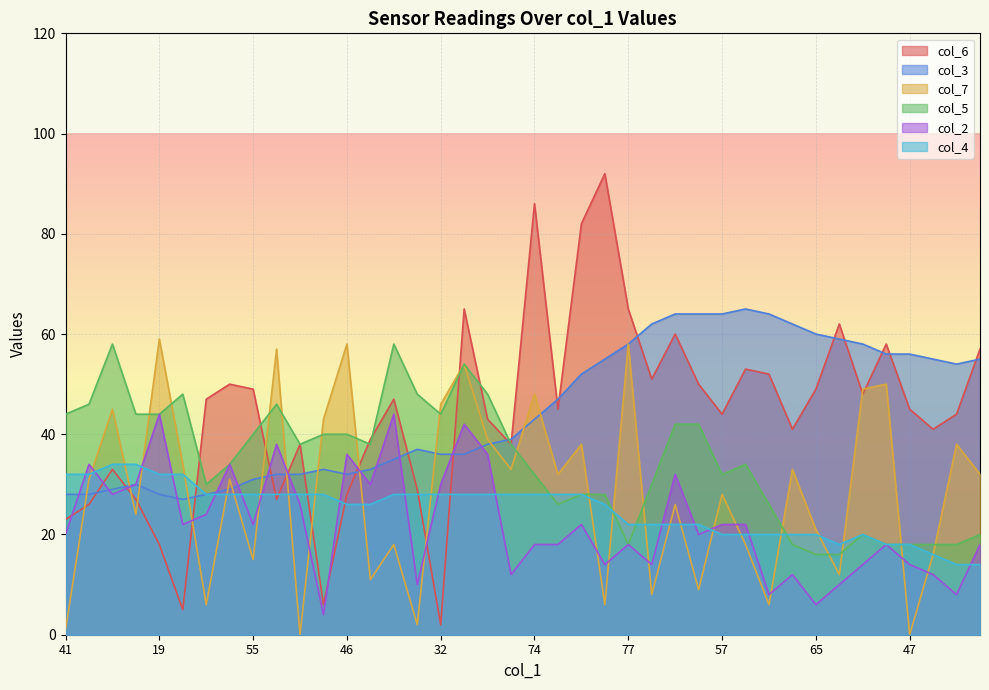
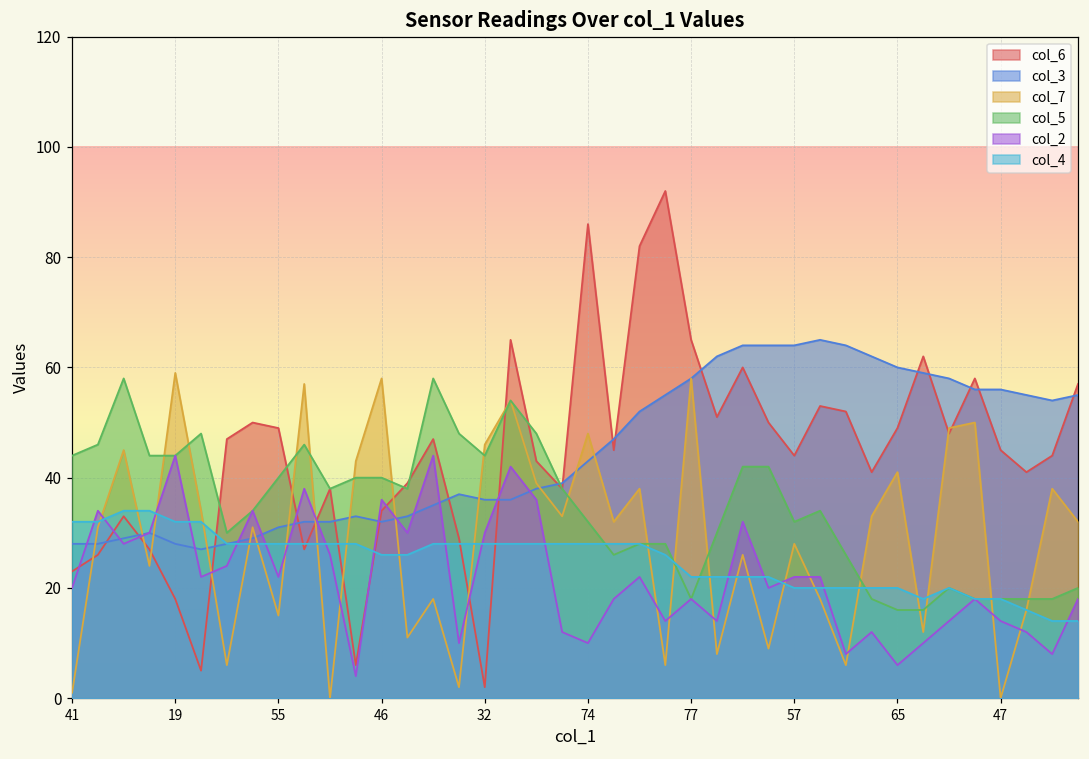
  {
    "col_6": {
      "41": 23,
      "55": 49,
-     "46": 28,
+     "46": 34,
      "32": 2,
      "74": 86,
      "77": 65,
      "57": 44,
      "65": 49,
      "47": 45
    },
    "col_7": {
      "41": 1,
      "55": 15,
      "46": 58,
      "32": 46,
      "74": 48,
      "57": 28,
-     "65": 21,
+     "65": 41,
      "47": 0
    },
    "col_5": {
      "41": 44,
      "55": 40,
      "46": 40,
      "32": 44,
      "74": 32,
      "57": 32,
      "65": 16
    },
    "col_2": {
      "41": 20,
      "55": 22,
      "46": 36,
      "32": 30,
-     "74": 18,
+     "74": 10,
      "57": 22,
      "65": 6,
      "47": 14
    }
  }
